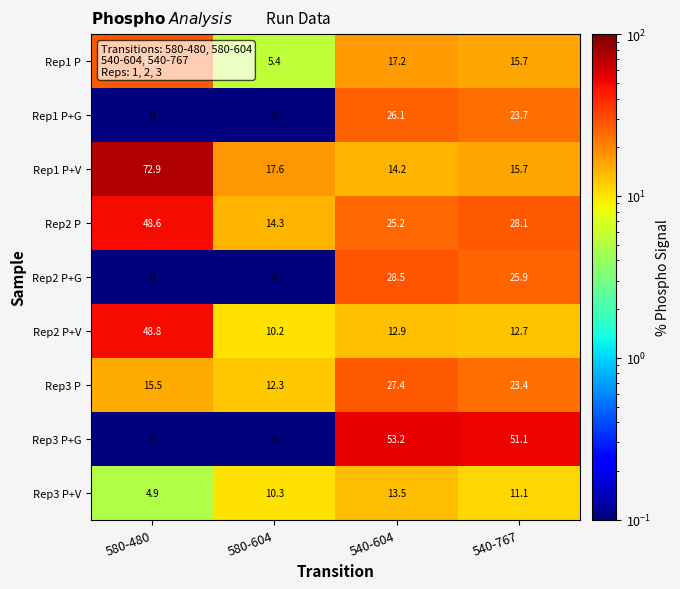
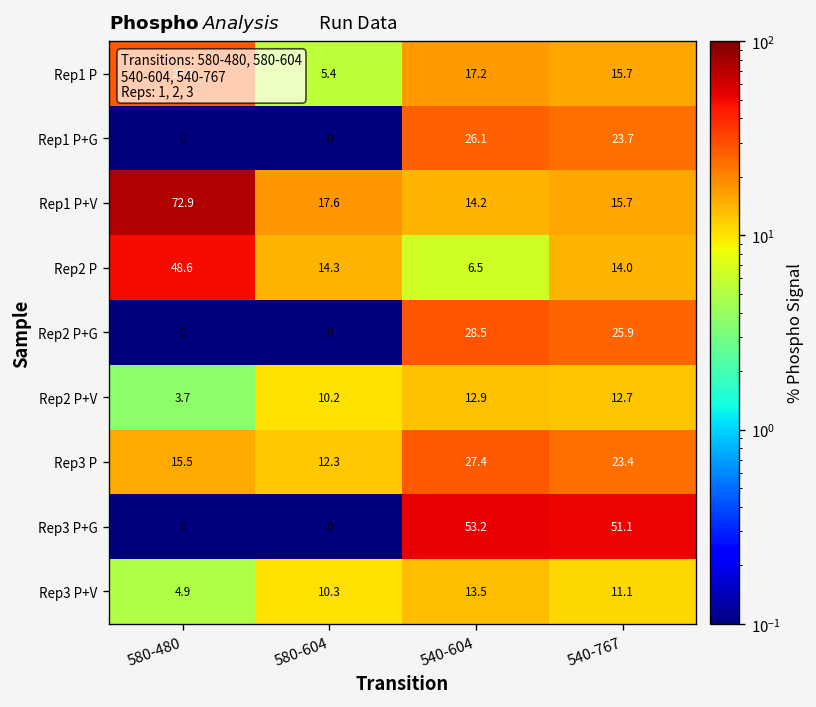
  {
    "Rep1 P": {
      "580-604": 5.4,
      "540-604": 17.2,
      "540-767": 15.7
    },
    "Rep1 P+G": {
      "580-480": 0,
      "580-604": 0,
      "540-604": 26.1,
      "540-767": 23.7
    },
    "Rep1 P+V": {
      "580-480": 72.9,
      "580-604": 17.6,
      "540-604": 14.2,
      "540-767": 15.7
    },
    "Rep2 P": {
      "580-480": 48.6,
      "580-604": 14.3,
-     "540-604": 25.2,
-     "540-767": 28.1
+     "540-604": 6.5,
+     "540-767": 14.0
    },
    "Rep2 P+G": {
      "580-480": 0,
      "580-604": 0,
      "540-604": 28.5,
      "540-767": 25.9
    },
    "Rep2 P+V": {
-     "580-480": 48.8,
+     "580-480": 3.7,
      "580-604": 10.2,
      "540-604": 12.9,
      "540-767": 12.7
    },
    "Rep3 P": {
      "580-480": 15.5,
      "580-604": 12.3,
      "540-604": 27.4,
      "540-767": 23.4
    },
    "Rep3 P+G": {
      "580-480": 0,
      "580-604": 0,
      "540-604": 53.2,
      "540-767": 51.1
    },
    "Rep3 P+V": {
      "580-480": 4.9,
      "580-604": 10.3,
      "540-604": 13.5,
      "540-767": 11.1
    }
  }
